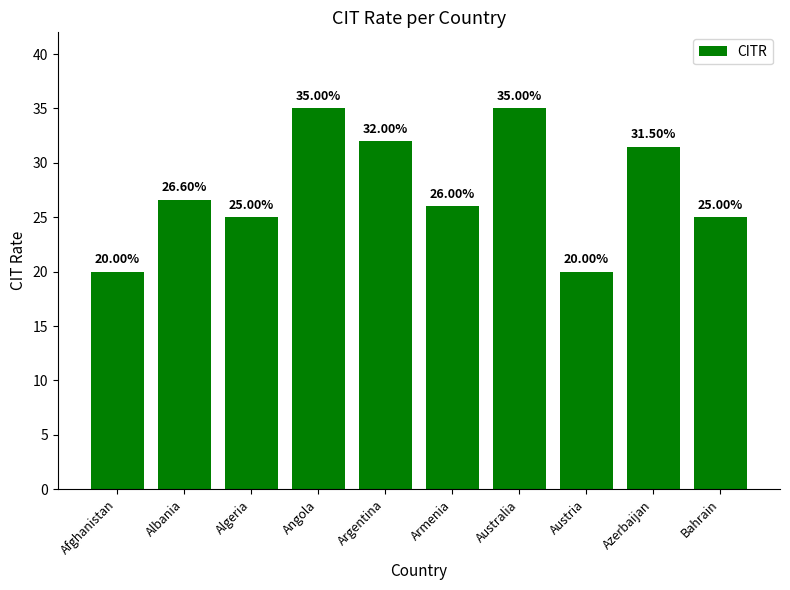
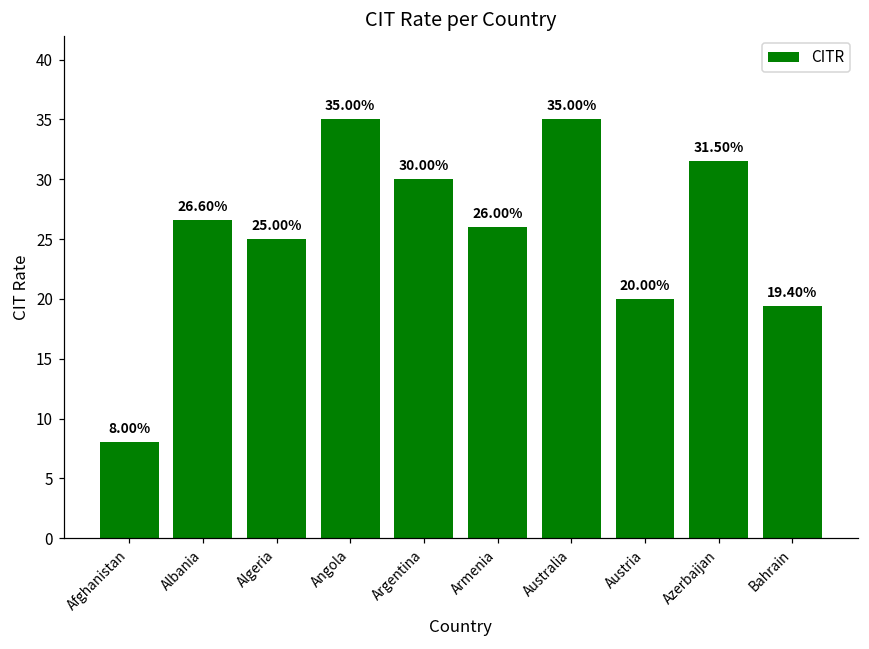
  {
-   "Afghanistan": "20.00%",
+   "Afghanistan": "8.00%",
    "Albania": "26.60%",
    "Algeria": "25.00%",
    "Angola": "35.00%",
-   "Argentina": "32.00%",
+   "Argentina": "30.00%",
    "Armenia": "26.00%",
    "Australia": "35.00%",
    "Austria": "20.00%",
    "Azerbaijan": "31.50%",
-   "Bahrain": "25.00%"
+   "Bahrain": "19.40%"
  }
